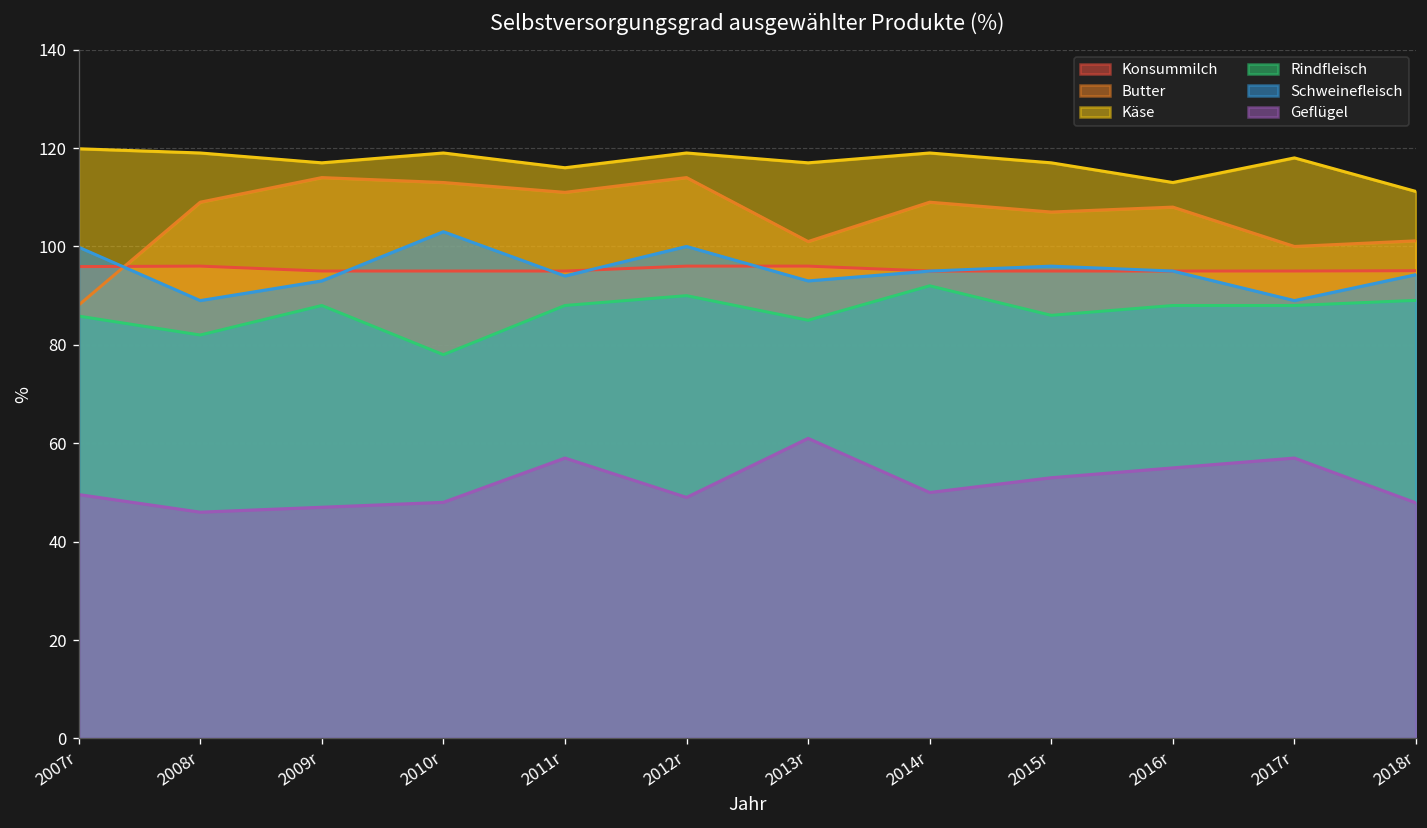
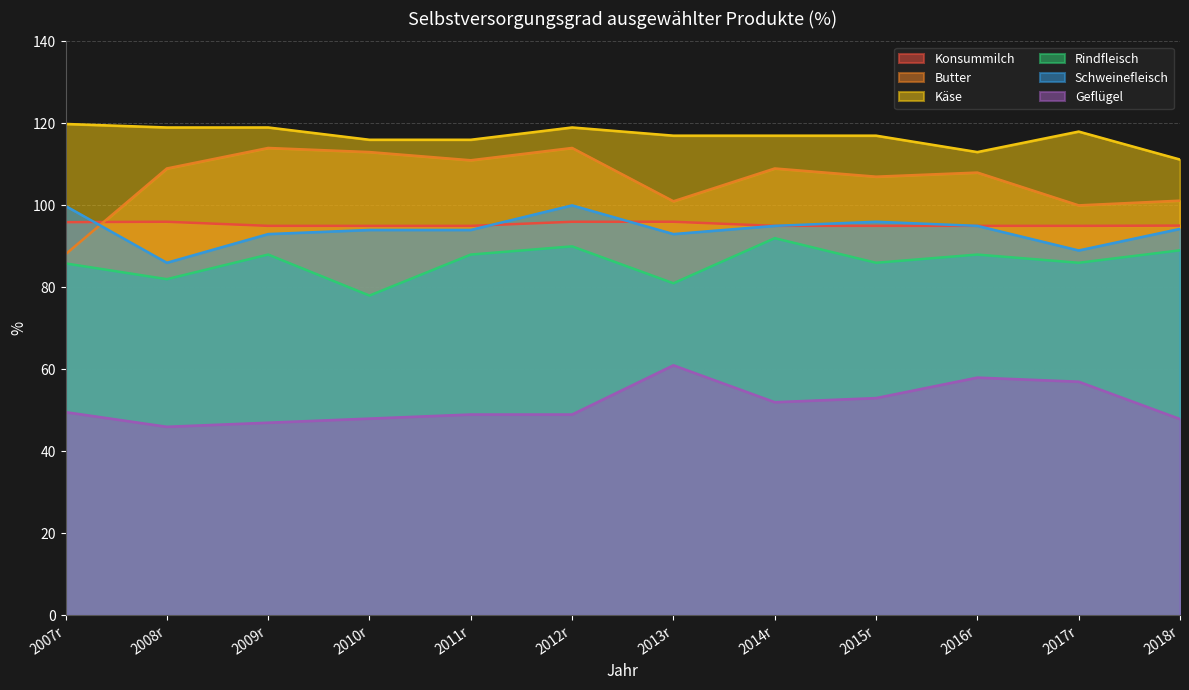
  {
    "Käse": {
      "2007r": 120,
      "2008r": 119,
-     "2009r": 117,
-     "2010r": 119,
+     "2009r": 119,
+     "2010r": 116,
      "2011r": 116,
      "2012r": 119,
      "2013r": 117,
-     "2014r": 119,
+     "2014r": 117,
      "2015r": 117,
      "2016r": 113,
      "2017r": 118,
      "2018r": 111
    },
    "Rindfleisch": {
      "2007r": 86,
      "2008r": 82,
      "2009r": 88,
      "2010r": 78,
      "2011r": 88,
      "2012r": 90,
-     "2013r": 85,
+     "2013r": 81,
      "2014r": 92,
      "2015r": 86,
      "2016r": 88,
-     "2017r": 88,
+     "2017r": 86,
      "2018r": 89
    },
    "Schweinefleisch": {
      "2007r": 100,
-     "2008r": 89,
+     "2008r": 86,
      "2009r": 93,
-     "2010r": 103,
+     "2010r": 94,
      "2011r": 94,
      "2012r": 100,
      "2013r": 93,
      "2015r": 96,
      "2017r": 89,
      "2018r": 94
    },
    "Geflügel": {
      "2007r": 50,
      "2008r": 46,
      "2009r": 47,
      "2010r": 48,
-     "2011r": 57,
+     "2011r": 49,
      "2012r": 49,
      "2013r": 61,
-     "2014r": 50,
+     "2014r": 52,
      "2015r": 53,
-     "2016r": 55,
+     "2016r": 58,
      "2017r": 57,
      "2018r": 48
    }
  }
